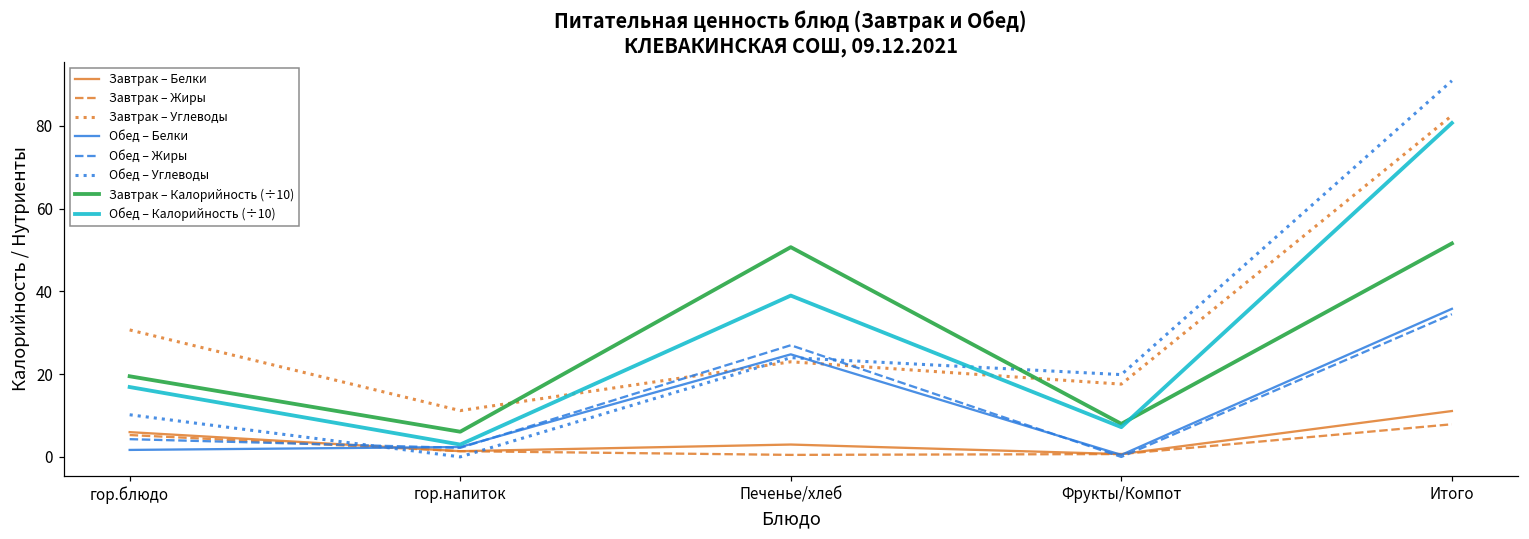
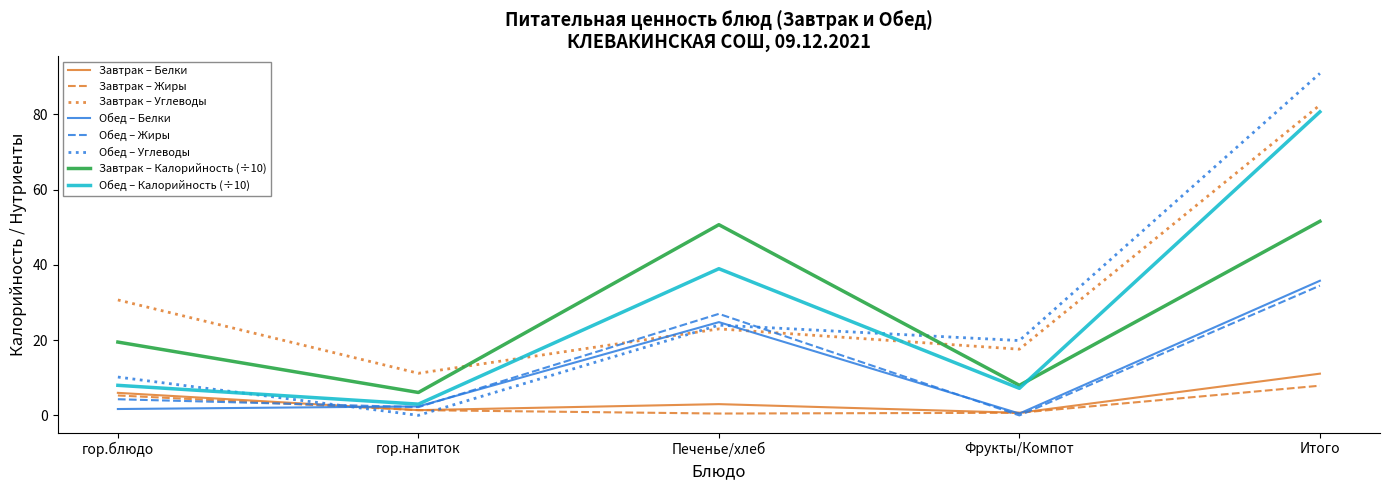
  {
    "Завтрак – Калорийность (÷10)": {
      "гор.блюдо": 20,
      "гор.напиток": 6,
      "Печенье/хлеб": 51,
      "Фрукты/Компот": 8,
      "Итого": 52
    },
    "Обед – Калорийность (÷10)": {
-     "гор.блюдо": 17,
+     "гор.блюдо": 8,
      "Печенье/хлеб": 39,
      "Фрукты/Компот": 7,
      "Итого": 81
    }
  }
